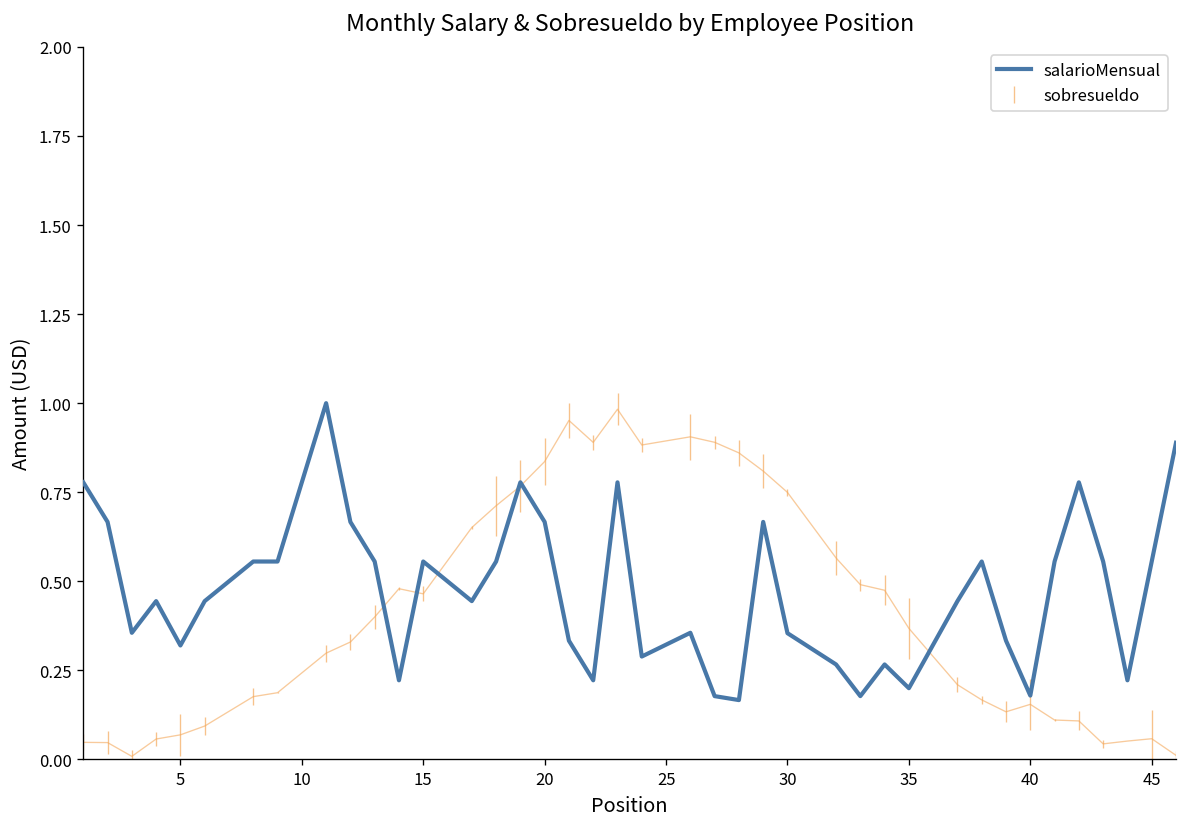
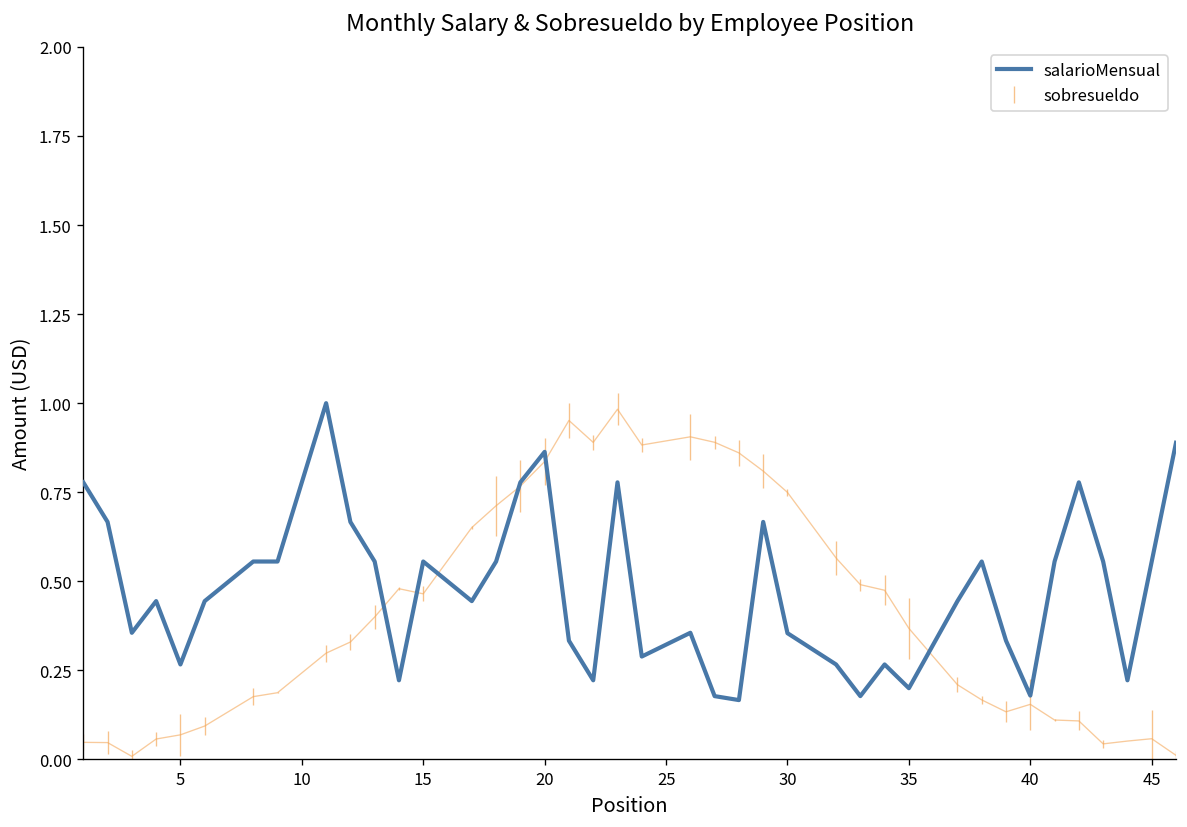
  {
    "salarioMensual": {
-     "5": 0.32,
+     "5": 0.27,
      "15": 0.56,
-     "20": 0.67,
+     "20": 0.86,
      "30": 0.35,
      "35": 0.20,
      "40": 0.18,
      "45": 0.56
    }
  }
